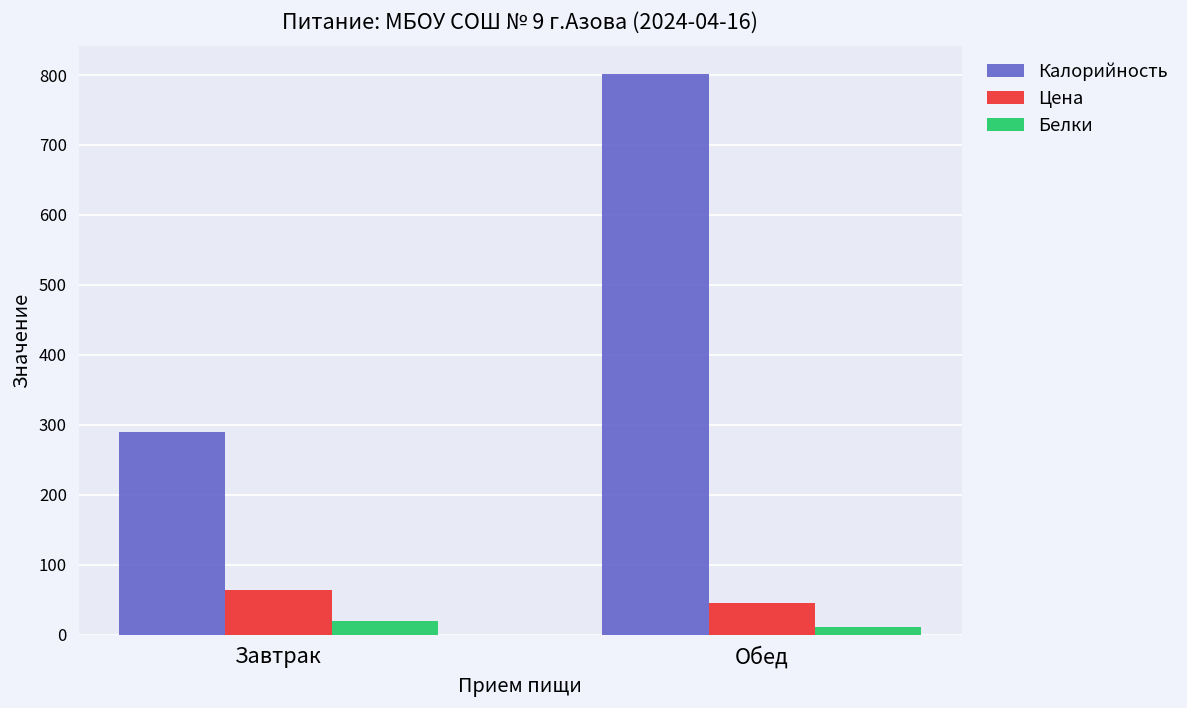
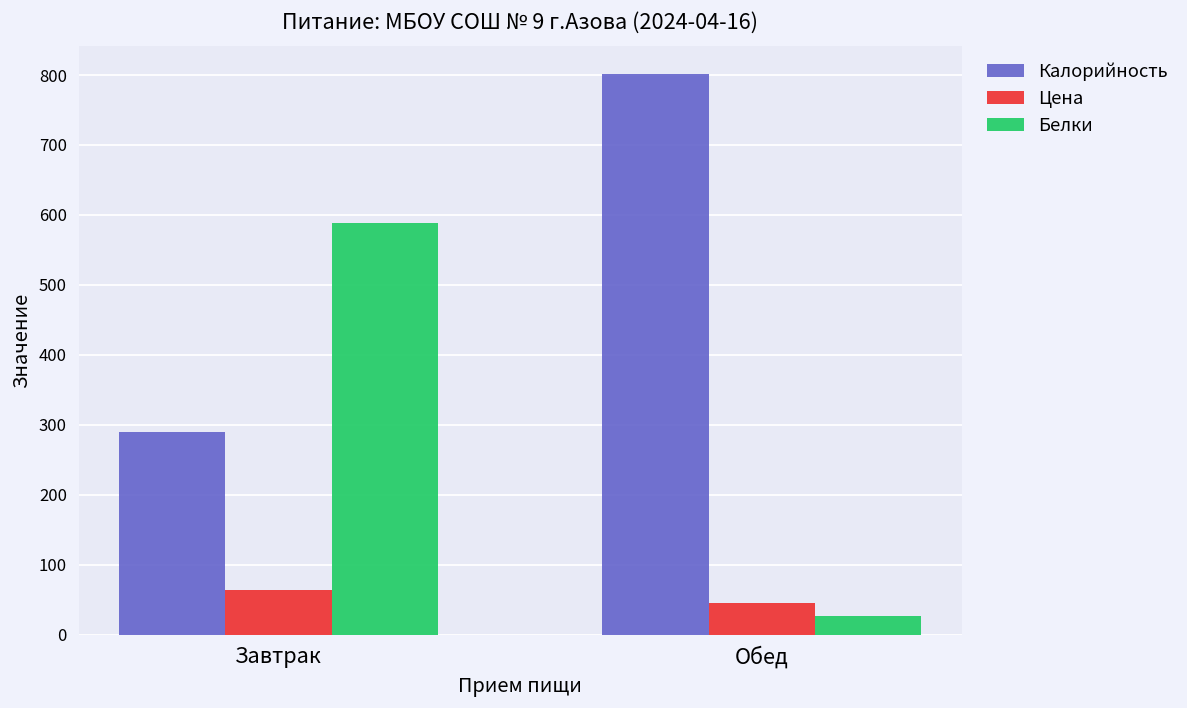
  {
    "Калорийность": {
      "Завтрак": 290,
      "Обед": 800
    },
    "Цена": {
      "Завтрак": 60,
      "Обед": 40
    },
    "Белки": {
-     "Завтрак": 20,
-     "Обед": 10
+     "Завтрак": 590,
+     "Обед": 30
    }
  }
